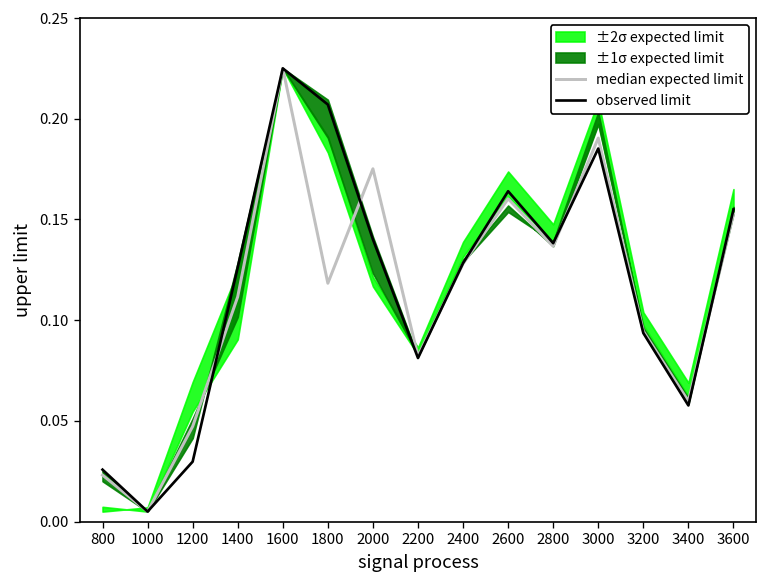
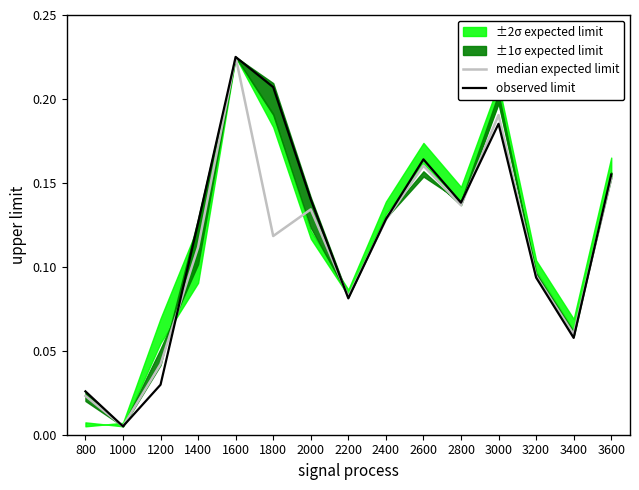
  {
    "median expected limit": {
      "800": 0.023,
-     "1200": 0.047,
+     "1200": 0.042,
      "1400": 0.112,
      "1800": 0.118,
-     "2000": 0.175,
+     "2000": 0.134,
      "2600": 0.160,
      "2800": 0.137,
      "3000": 0.190,
      "3400": 0.060,
      "3600": 0.153
    },
    "±2σ expected limit": {
      "1000": 0.002
    },
    "observed limit": {
      "1200": 0.030,
      "1400": 0.126,
      "1800": 0.207,
      "2600": 0.164,
      "3000": 0.185,
      "3400": 0.058
    }
  }
